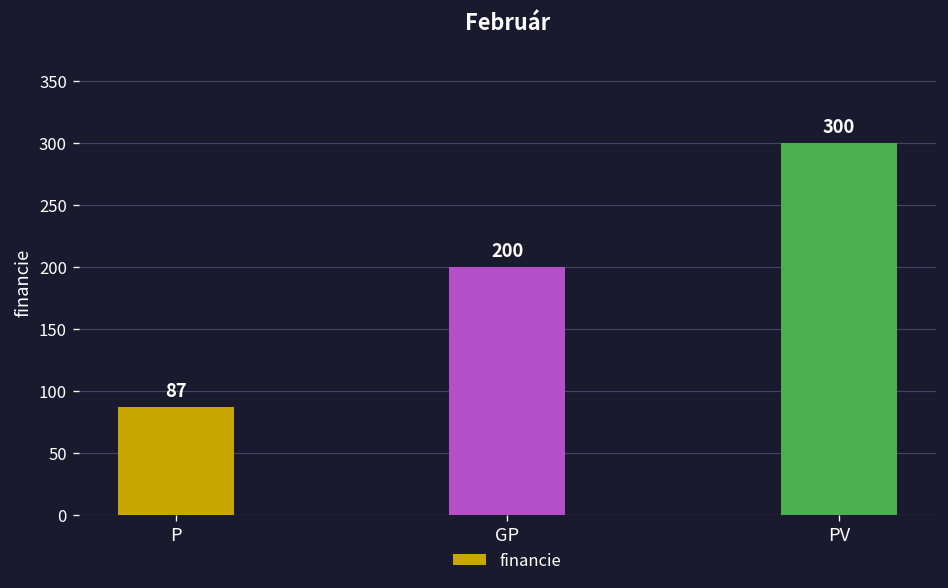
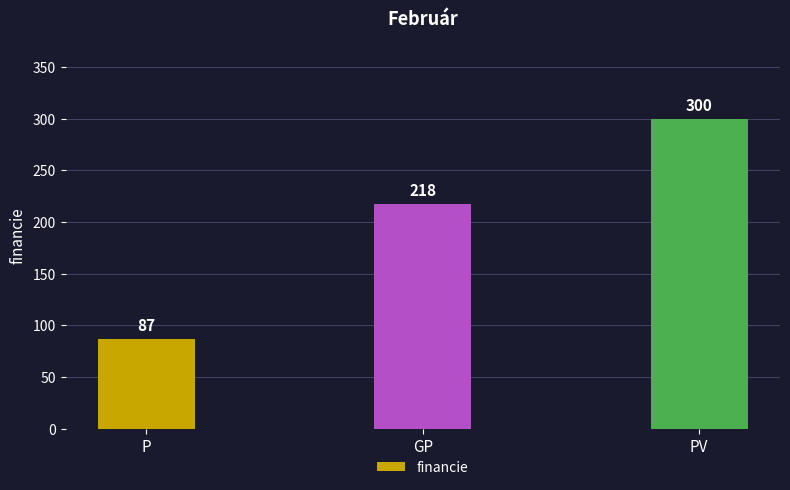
  {
    "P": 87,
-   "GP": 200,
+   "GP": 218,
    "PV": 300
  }
